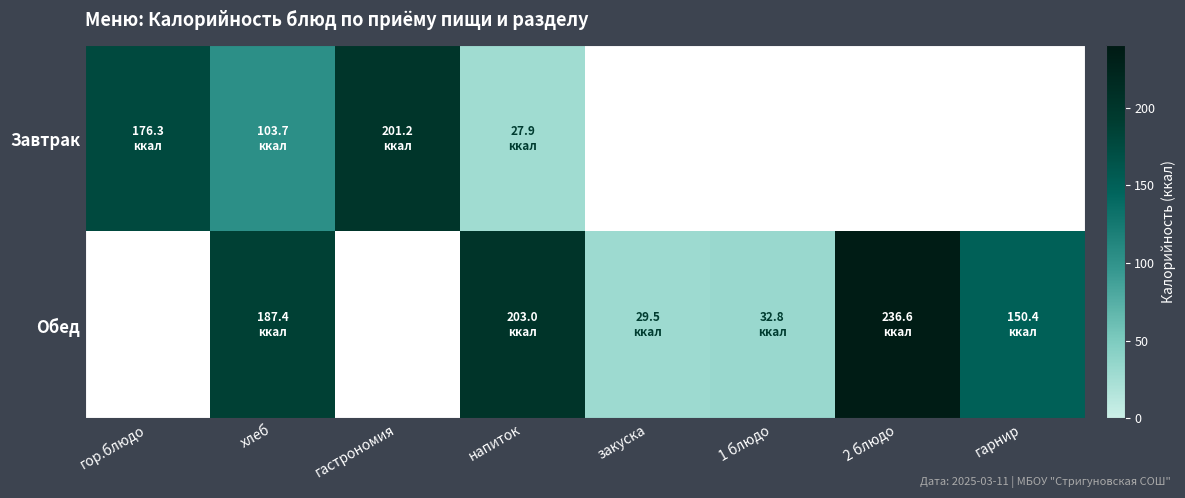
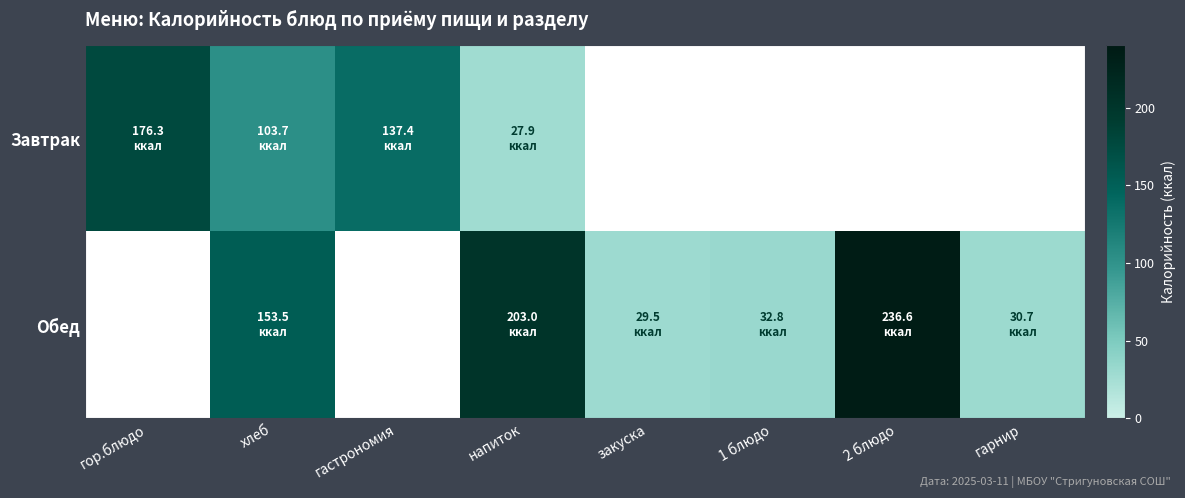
  {
    "Завтрак": {
      "гор.блюдо": 176.3,
      "хлеб": 103.7,
-     "гастрономия": 201.2,
+     "гастрономия": 137.4,
      "напиток": 27.9
    },
    "Обед": {
-     "хлеб": 187.4,
+     "хлеб": 153.5,
      "напиток": 203.0,
      "закуска": 29.5,
      "1 блюдо": 32.8,
      "2 блюдо": 236.6,
-     "гарнир": 150.4
+     "гарнир": 30.7
    }
  }
